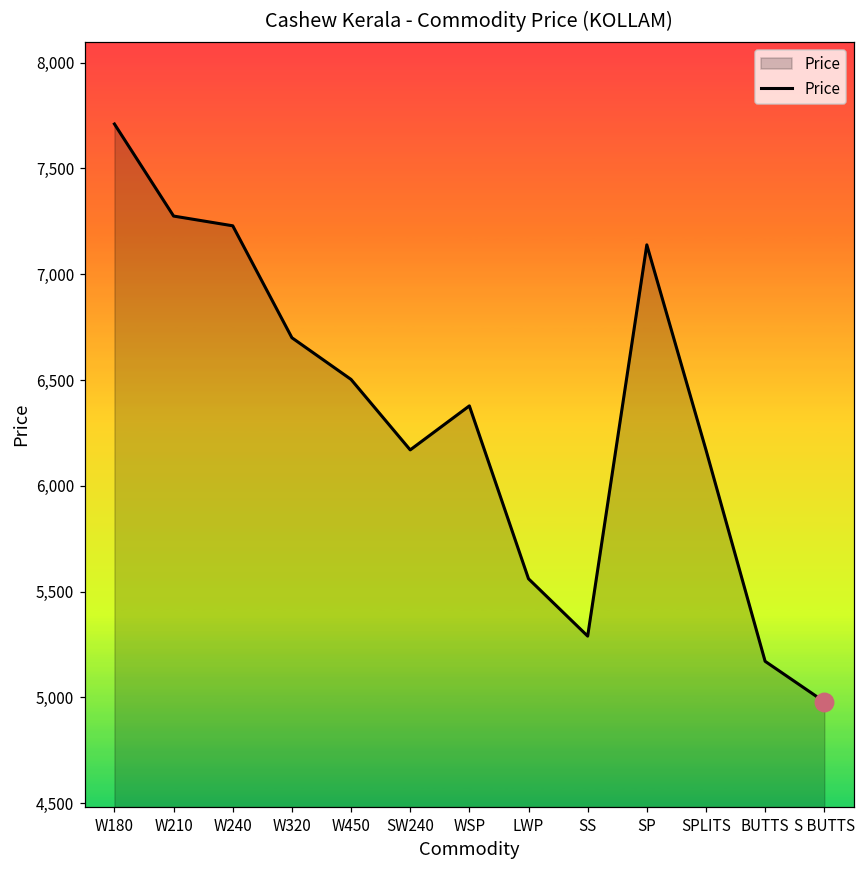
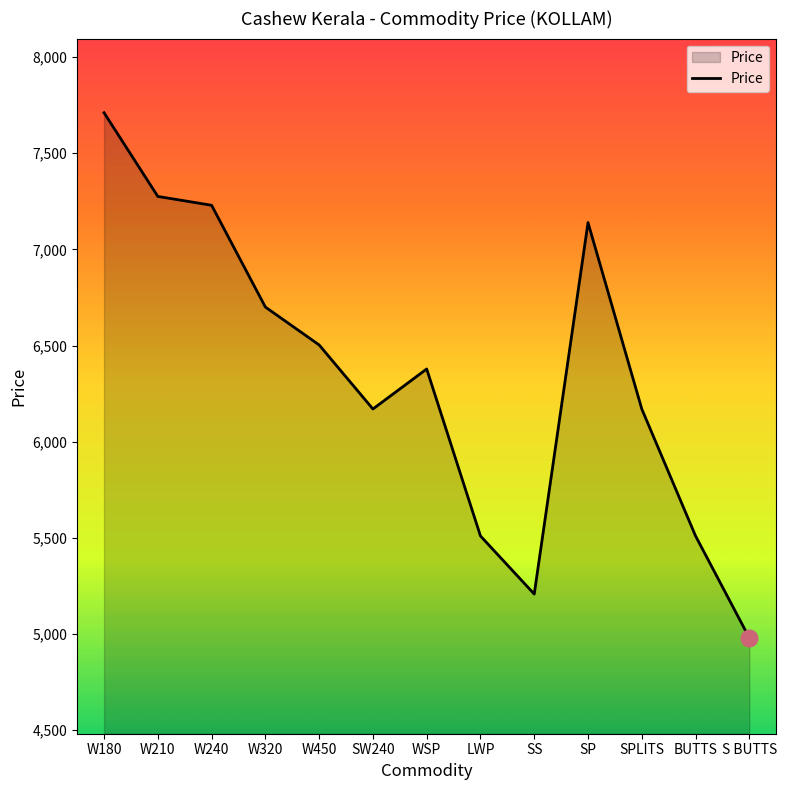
  {
    "Price": {
      "W180": "7,710",
      "W210": "7,280",
      "W240": "7,230",
      "W320": "6,700",
      "W450": "6,500",
      "SW240": "6,170",
      "WSP": "6,380",
-     "LWP": "5,560",
-     "SS": "5,290",
+     "LWP": "5,510",
+     "SS": "5,210",
      "SP": "7,140",
      "SPLITS": "6,170",
-     "BUTTS": "5,170"
+     "BUTTS": "5,510"
    }
  }
